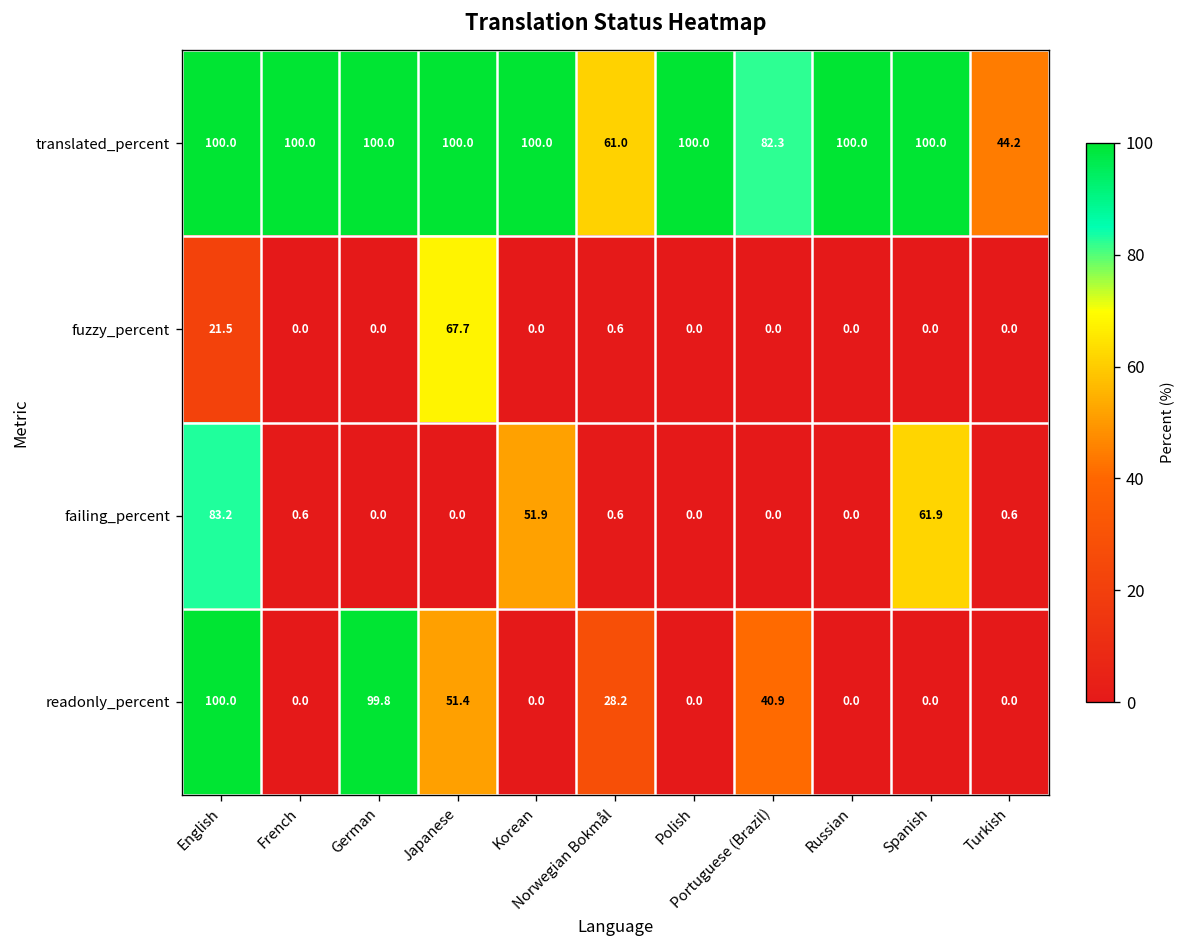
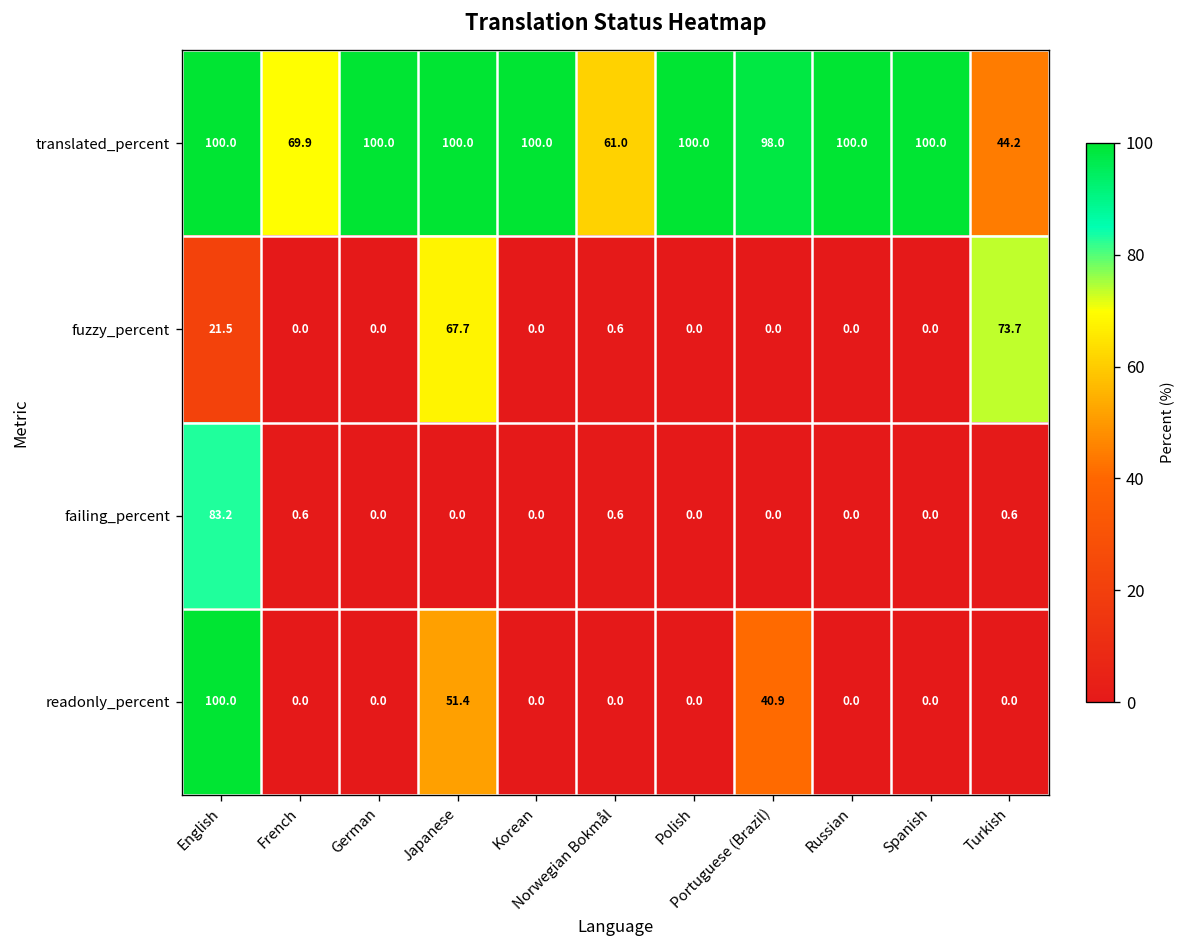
  {
    "translated_percent": {
      "English": 100.0,
-     "French": 100.0,
+     "French": 69.9,
      "German": 100.0,
      "Japanese": 100.0,
      "Korean": 100.0,
      "Norwegian Bokmål": 61.0,
      "Polish": 100.0,
-     "Portuguese (Brazil)": 82.3,
+     "Portuguese (Brazil)": 98.0,
      "Russian": 100.0,
      "Spanish": 100.0,
      "Turkish": 44.2
    },
    "fuzzy_percent": {
      "English": 21.5,
      "French": 0.0,
      "German": 0.0,
      "Japanese": 67.7,
      "Korean": 0.0,
      "Norwegian Bokmål": 0.6,
      "Polish": 0.0,
      "Portuguese (Brazil)": 0.0,
      "Russian": 0.0,
      "Spanish": 0.0,
-     "Turkish": 0.0
+     "Turkish": 73.7
    },
    "failing_percent": {
      "English": 83.2,
      "French": 0.6,
      "German": 0.0,
      "Japanese": 0.0,
-     "Korean": 51.9,
+     "Korean": 0.0,
      "Norwegian Bokmål": 0.6,
      "Polish": 0.0,
      "Portuguese (Brazil)": 0.0,
      "Russian": 0.0,
-     "Spanish": 61.9,
+     "Spanish": 0.0,
      "Turkish": 0.6
    },
    "readonly_percent": {
      "English": 100.0,
      "French": 0.0,
-     "German": 99.8,
+     "German": 0.0,
      "Japanese": 51.4,
      "Korean": 0.0,
-     "Norwegian Bokmål": 28.2,
+     "Norwegian Bokmål": 0.0,
      "Polish": 0.0,
      "Portuguese (Brazil)": 40.9,
      "Russian": 0.0,
      "Spanish": 0.0,
      "Turkish": 0.0
    }
  }
